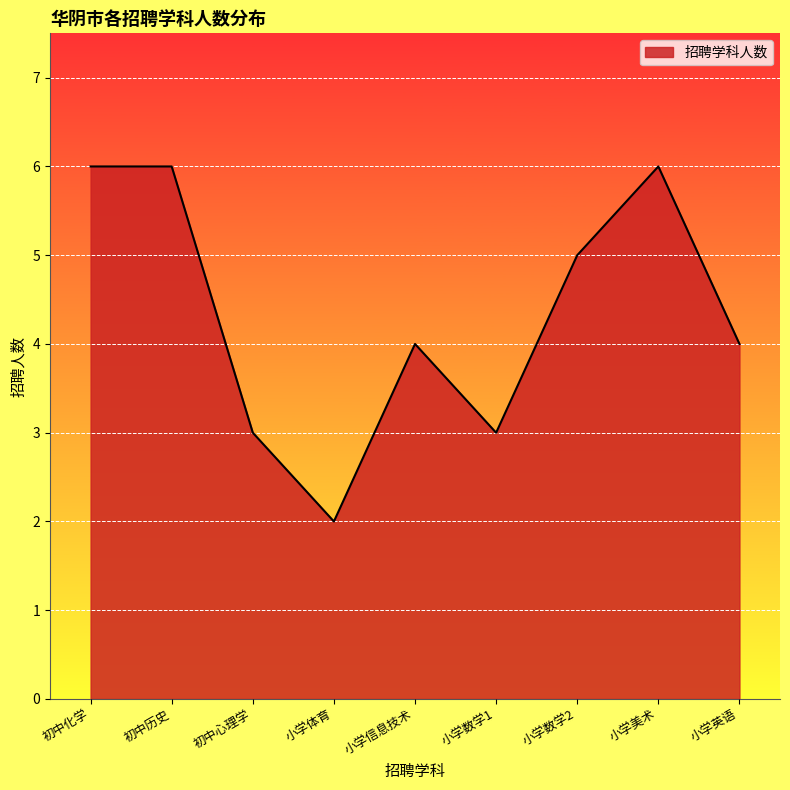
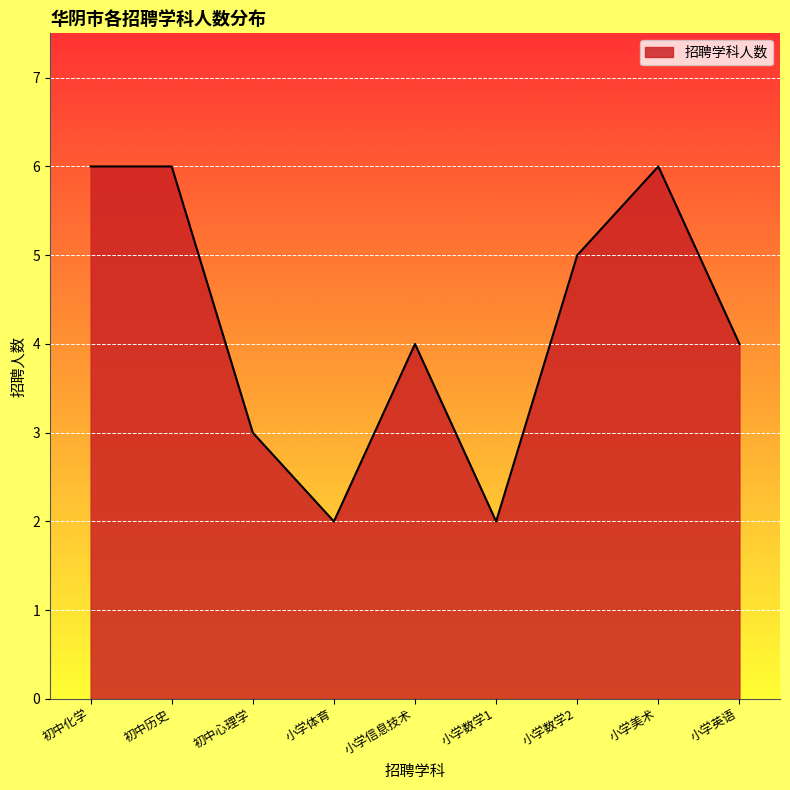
  {
    "初中化学": 6,
    "初中历史": 6,
    "初中心理学": 3,
    "小学体育": 2,
    "小学信息技术": 4,
-   "小学数学1": 3,
+   "小学数学1": 2,
    "小学数学2": 5,
    "小学美术": 6,
    "小学英语": 4
  }
